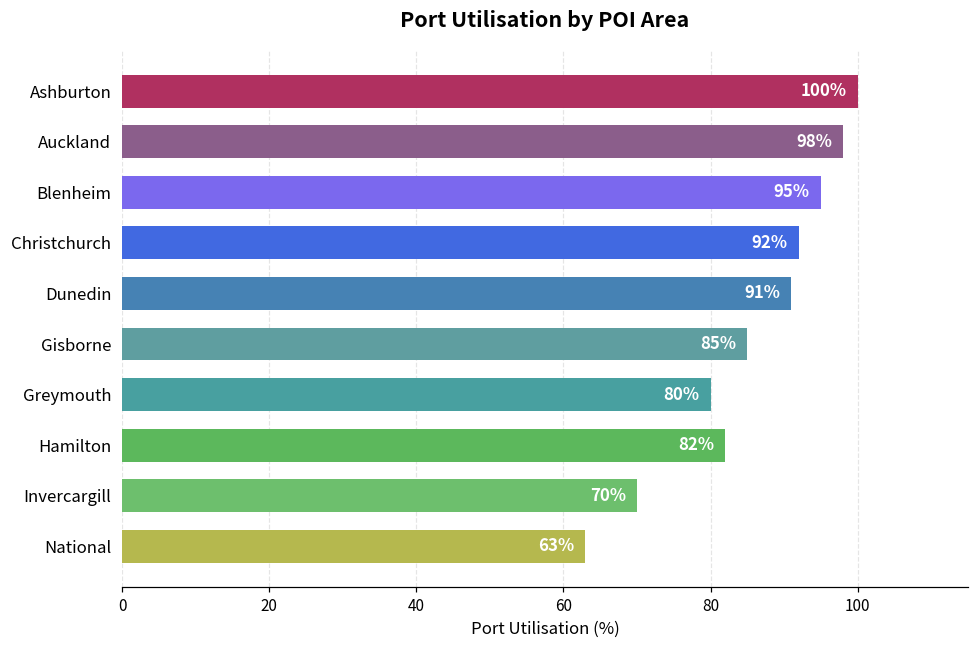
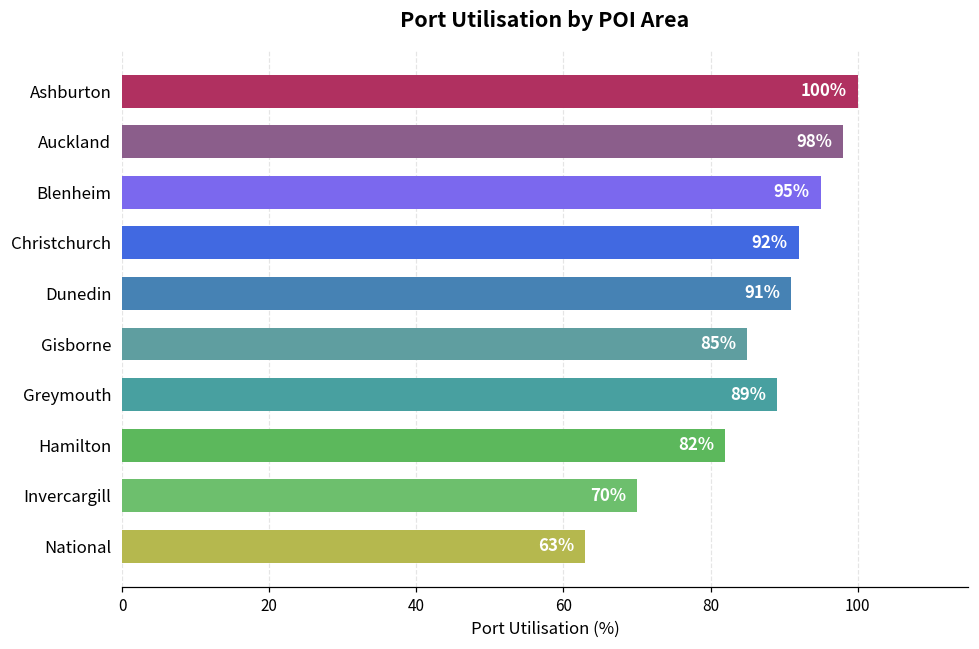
  {
    "Ashburton": "100%",
    "Auckland": "98%",
    "Blenheim": "95%",
    "Christchurch": "92%",
    "Dunedin": "91%",
    "Gisborne": "85%",
-   "Greymouth": "80%",
+   "Greymouth": "89%",
    "Hamilton": "82%",
    "Invercargill": "70%",
    "National": "63%"
  }
